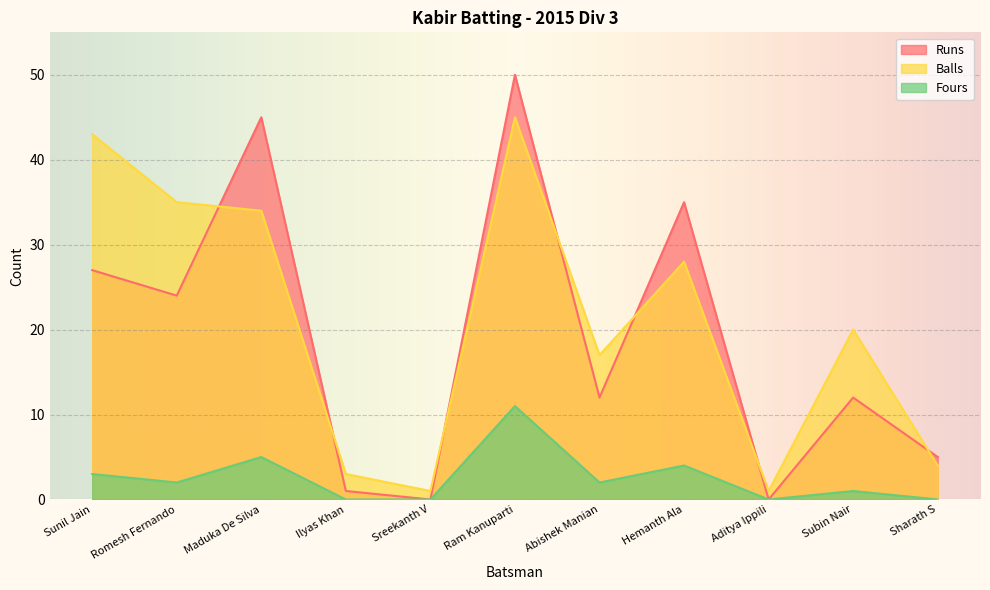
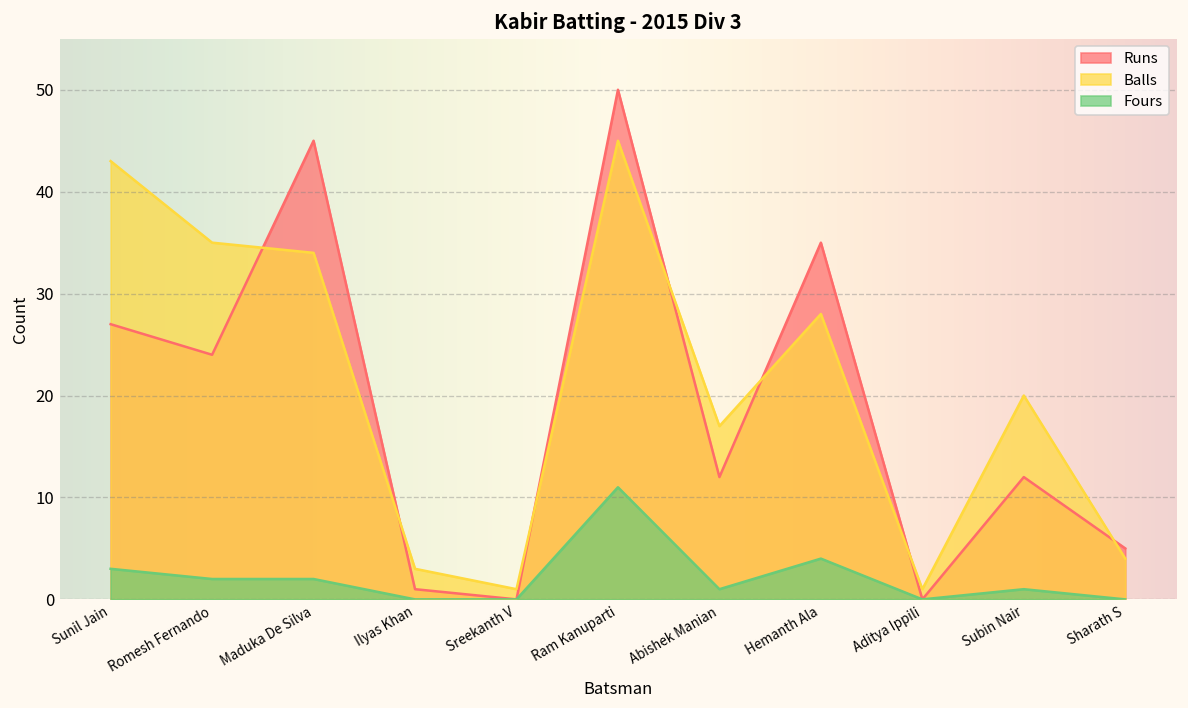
  {
    "Runs": {
      "Sunil Jain": 27,
      "Romesh Fernando": 24,
      "Maduka De Silva": 45,
      "Ilyas Khan": 1,
      "Ram Kanuparti": 50,
      "Abishek Manian": 12,
      "Hemanth Ala": 35,
      "Subin Nair": 12,
      "Sharath S": 5
    },
    "Balls": {
      "Sunil Jain": 43,
      "Romesh Fernando": 35,
      "Maduka De Silva": 34,
      "Ilyas Khan": 3,
      "Sreekanth V": 1,
      "Ram Kanuparti": 45,
      "Abishek Manian": 17,
      "Hemanth Ala": 28,
      "Aditya Ippili": 1,
      "Subin Nair": 20,
      "Sharath S": 4
    },
    "Fours": {
      "Sunil Jain": 3,
      "Romesh Fernando": 2,
-     "Maduka De Silva": 5,
+     "Maduka De Silva": 2,
      "Ilyas Khan": 0,
      "Ram Kanuparti": 11,
-     "Abishek Manian": 2,
+     "Abishek Manian": 1,
      "Hemanth Ala": 4,
      "Subin Nair": 1,
      "Sharath S": 0
    }
  }
